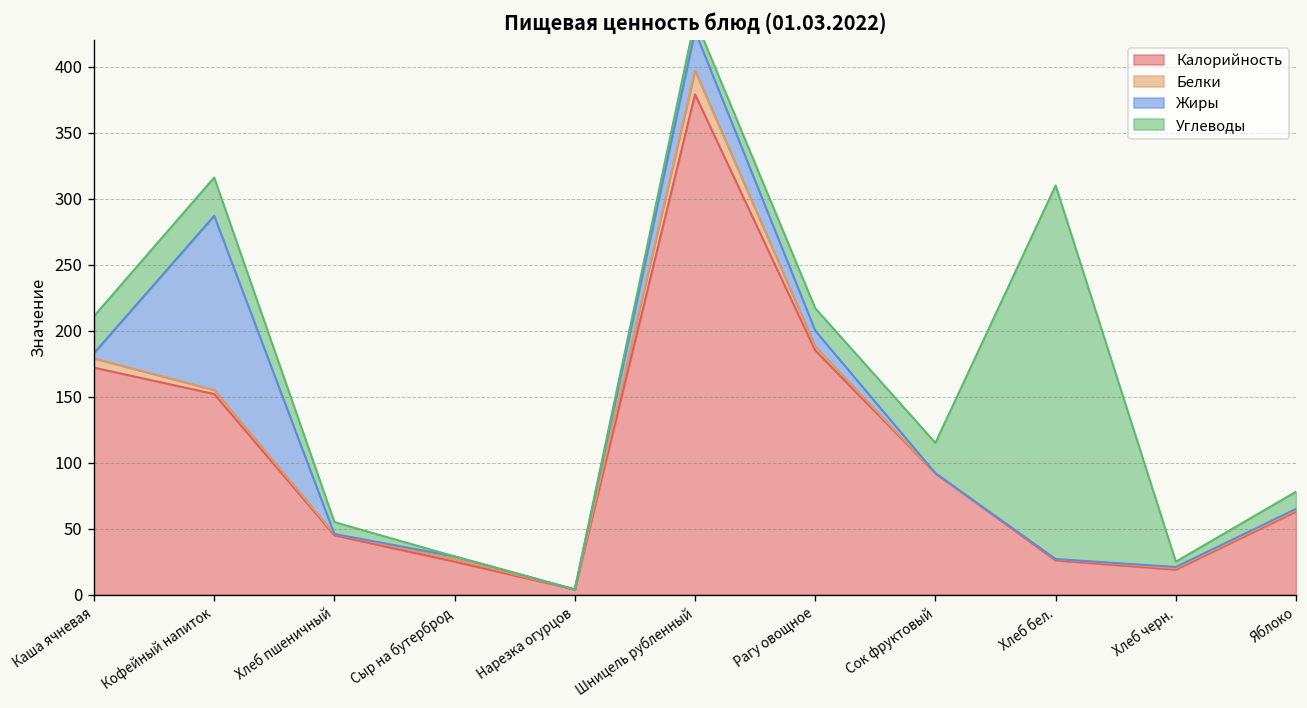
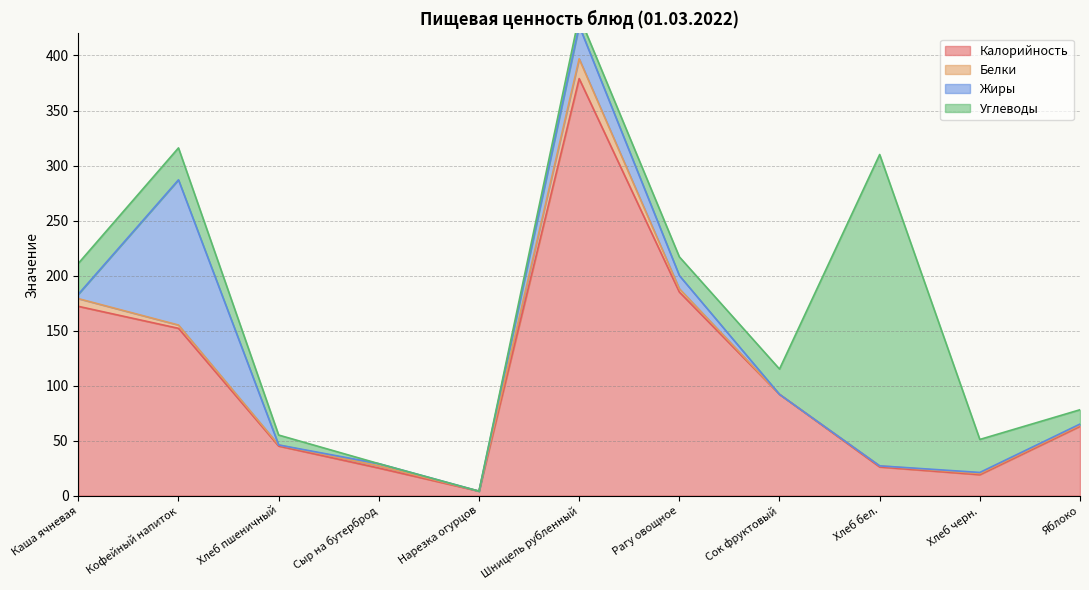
  {
    "Жиры": {
      "Каша ячневая": 4,
      "Кофейный напиток": 132,
      "Рагу овощное": 12
    },
    "Углеводы": {
      "Каша ячневая": 28,
      "Кофейный напиток": 29,
      "Хлеб пшеничный": 9,
      "Рагу овощное": 17,
      "Сок фруктовый": 23,
      "Хлеб бел.": 283,
-     "Хлеб черн.": 4,
+     "Хлеб черн.": 30,
      "Яблоко": 13
    }
  }
